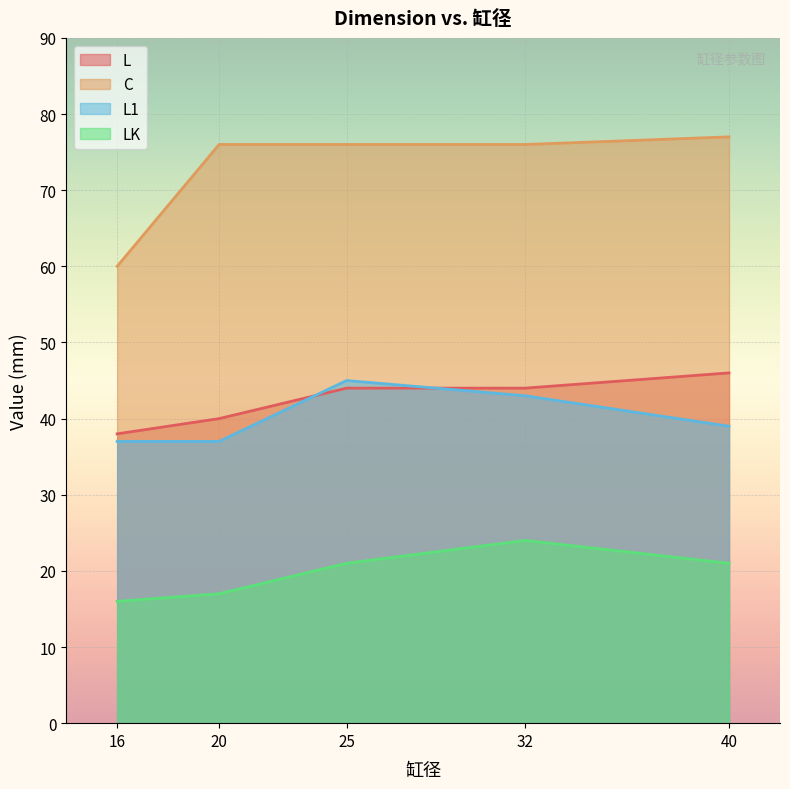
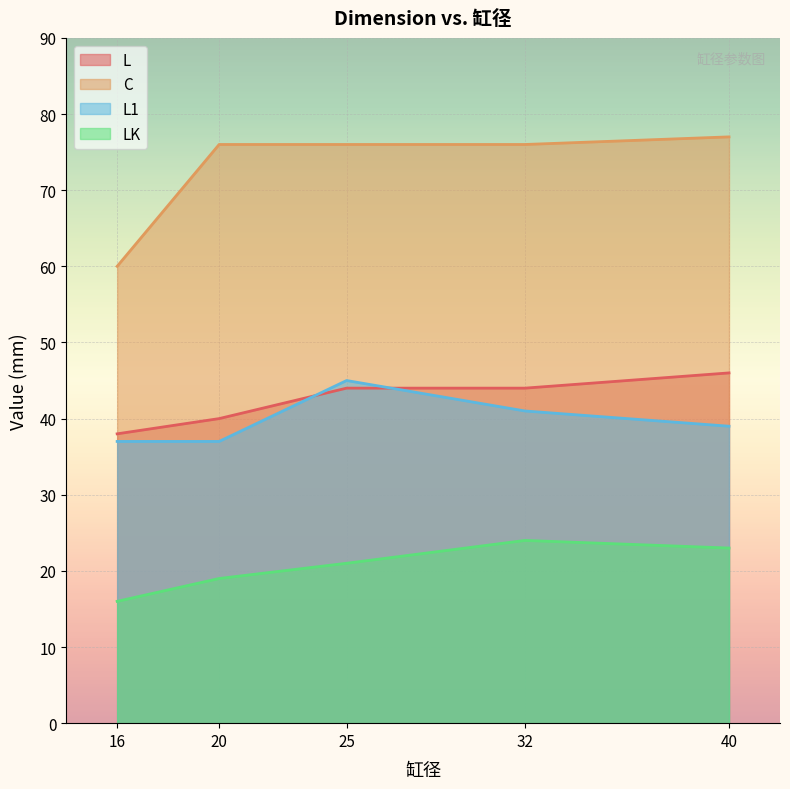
  {
    "L1": {
      "16": 37,
      "20": 37,
      "25": 45,
-     "32": 43,
+     "32": 41,
      "40": 39
    },
    "LK": {
      "16": 16,
-     "20": 17,
+     "20": 19,
      "25": 21,
      "32": 24,
-     "40": 21
+     "40": 23
    }
  }
